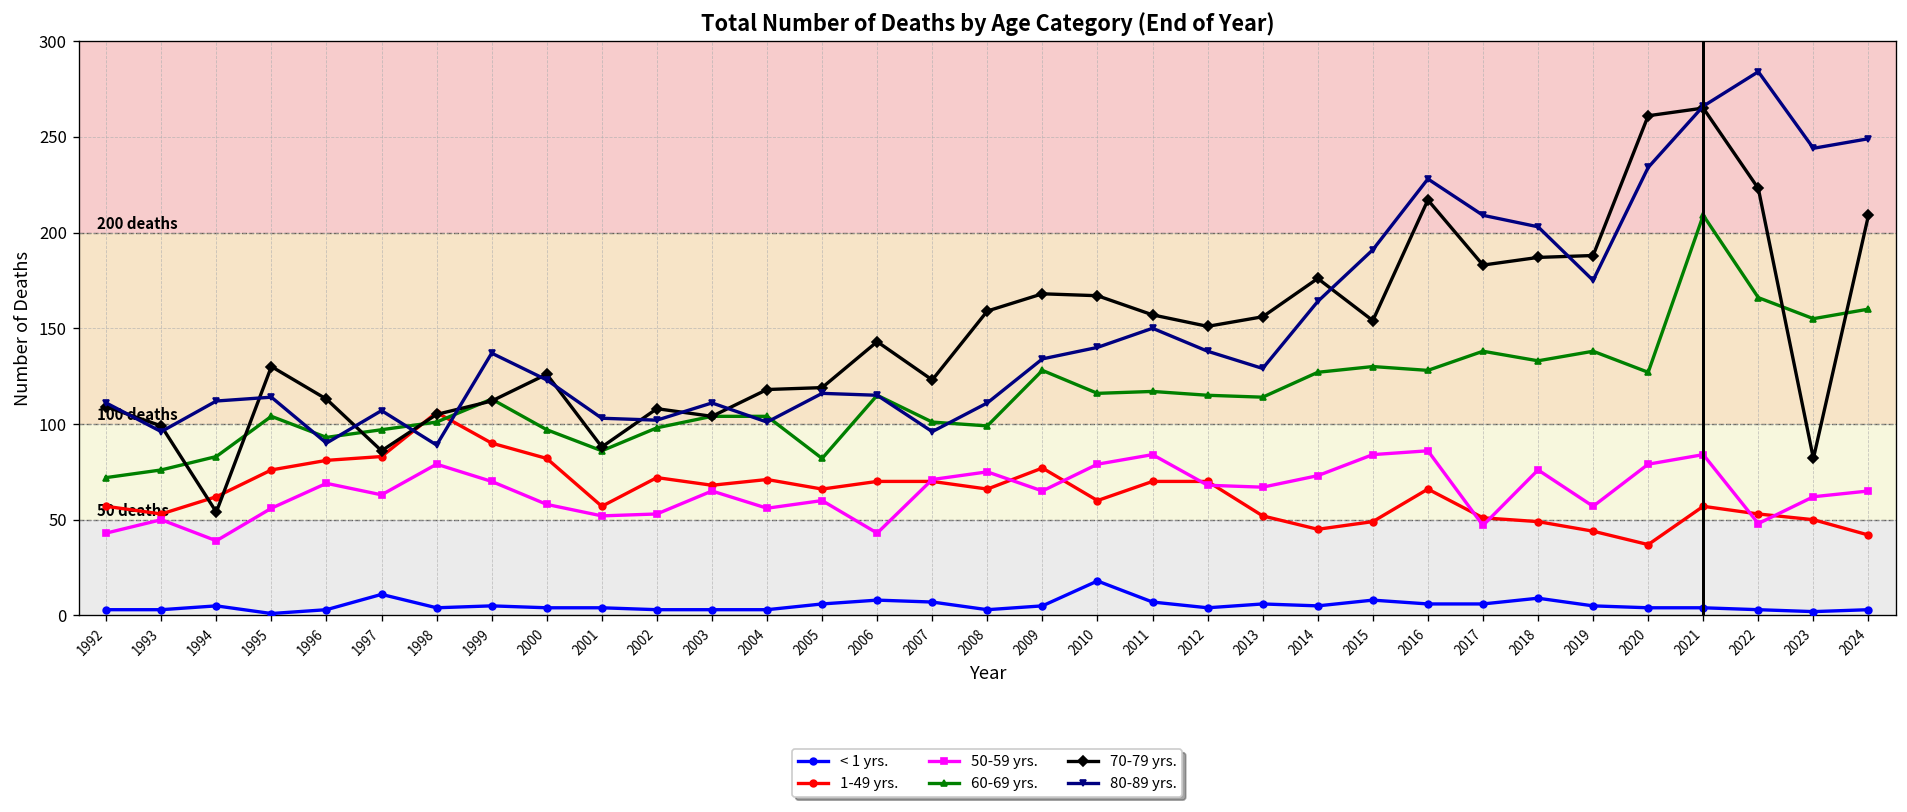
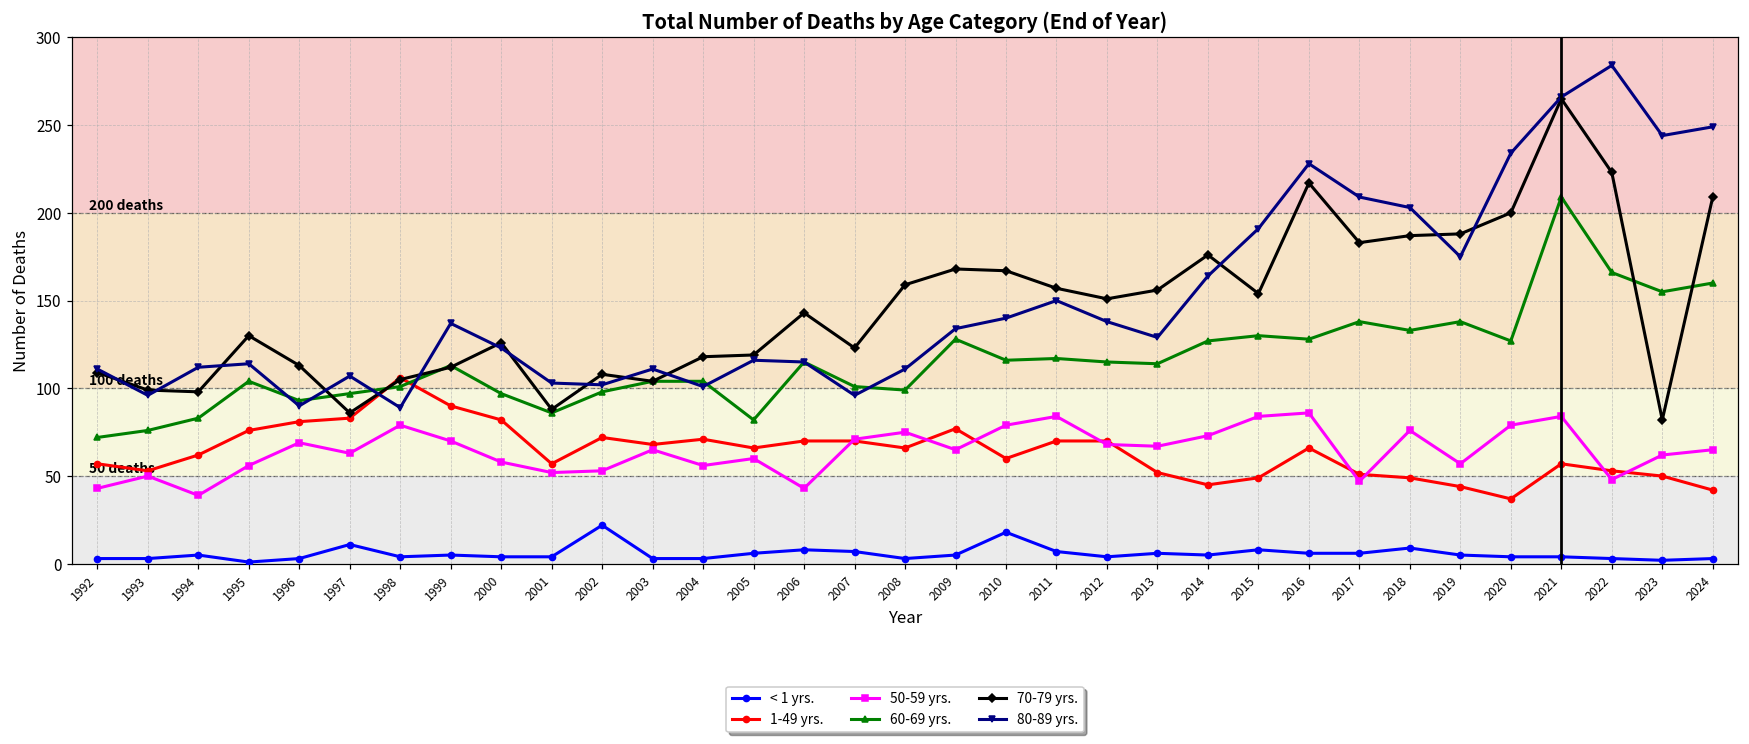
  {
    "< 1 yrs.": {
      "1992": 3,
      "1993": 3,
      "1994": 5,
      "1995": 1,
      "1996": 3,
      "1997": 11,
      "1998": 4,
      "1999": 5,
      "2000": 4,
      "2001": 4,
-     "2002": 3,
+     "2002": 22,
      "2003": 3,
      "2004": 3,
      "2005": 6,
      "2006": 8,
      "2007": 7,
      "2008": 3,
      "2009": 5,
      "2010": 18,
      "2011": 7,
      "2012": 4,
      "2013": 6,
      "2014": 5,
      "2015": 8,
      "2016": 6,
      "2017": 6,
      "2018": 9,
      "2019": 5,
      "2020": 4,
      "2021": 4,
      "2022": 3,
      "2023": 2,
      "2024": 3
    },
    "1-49 yrs.": {
      "1994": 62,
      "1995": 76,
      "1996": 81,
      "1997": 83,
      "1999": 90,
      "2000": 82,
      "2001": 57,
      "2002": 72,
      "2003": 68,
      "2004": 71,
      "2005": 66,
      "2006": 70,
      "2008": 66,
      "2009": 77,
      "2010": 60,
      "2011": 70,
      "2012": 70,
      "2013": 52,
      "2014": 45,
      "2015": 49,
      "2016": 66,
      "2017": 51,
      "2018": 49,
      "2019": 44,
      "2020": 37,
      "2021": 57,
      "2022": 53,
      "2023": 50,
      "2024": 42
    },
    "50-59 yrs.": {
      "1992": 43,
      "1994": 39,
      "1995": 56,
      "1996": 69,
      "1997": 63,
      "1998": 79,
      "1999": 70,
      "2000": 58,
      "2001": 52,
      "2002": 53,
      "2003": 65,
      "2004": 56,
      "2005": 60,
      "2006": 43,
      "2008": 75,
      "2009": 65,
      "2010": 79,
      "2011": 84,
      "2012": 68,
      "2013": 67,
      "2014": 73,
      "2015": 84,
      "2016": 86,
      "2017": 47,
      "2018": 76,
      "2019": 57,
      "2020": 79,
      "2021": 84,
      "2022": 48,
      "2023": 62,
      "2024": 65
    },
    "60-69 yrs.": {
      "1992": 72,
      "1993": 76,
      "1994": 83,
      "1995": 104,
      "1996": 93,
      "1997": 97,
      "1998": 101,
      "2000": 97,
      "2001": 86,
      "2002": 98,
      "2004": 104,
      "2005": 82,
      "2007": 101,
      "2008": 99,
      "2009": 128,
      "2010": 116,
      "2011": 117,
      "2012": 115,
      "2013": 114,
      "2014": 127,
      "2015": 130,
      "2016": 128,
      "2017": 138,
      "2018": 133,
      "2019": 138,
      "2020": 127,
      "2021": 209,
      "2022": 166,
      "2023": 155,
      "2024": 160
    },
    "70-79 yrs.": {
      "1993": 99,
-     "1994": 54,
+     "1994": 98,
      "1995": 130,
      "1996": 113,
      "1997": 86,
      "2000": 126,
      "2001": 88,
      "2002": 108,
      "2004": 118,
      "2005": 119,
      "2006": 143,
      "2007": 123,
      "2008": 159,
      "2009": 168,
      "2010": 167,
      "2011": 157,
      "2012": 151,
      "2013": 156,
      "2014": 176,
      "2015": 154,
      "2016": 217,
      "2017": 183,
      "2018": 187,
      "2019": 188,
-     "2020": 261,
+     "2020": 200,
      "2022": 223,
      "2023": 82,
      "2024": 209
    },
    "80-89 yrs.": {
      "1992": 111,
      "1993": 96,
      "1994": 112,
      "1995": 114,
      "1996": 90,
      "1997": 107,
      "1998": 89,
      "1999": 137,
      "2000": 123,
      "2001": 103,
      "2002": 102,
      "2003": 111,
      "2004": 101,
      "2005": 116,
      "2007": 96,
      "2008": 111,
      "2009": 134,
      "2010": 140,
      "2011": 150,
      "2012": 138,
      "2013": 129,
      "2014": 164,
      "2015": 191,
      "2016": 228,
      "2017": 209,
      "2018": 203,
      "2019": 175,
      "2020": 234,
      "2022": 284,
      "2023": 244,
      "2024": 249
    }
  }
